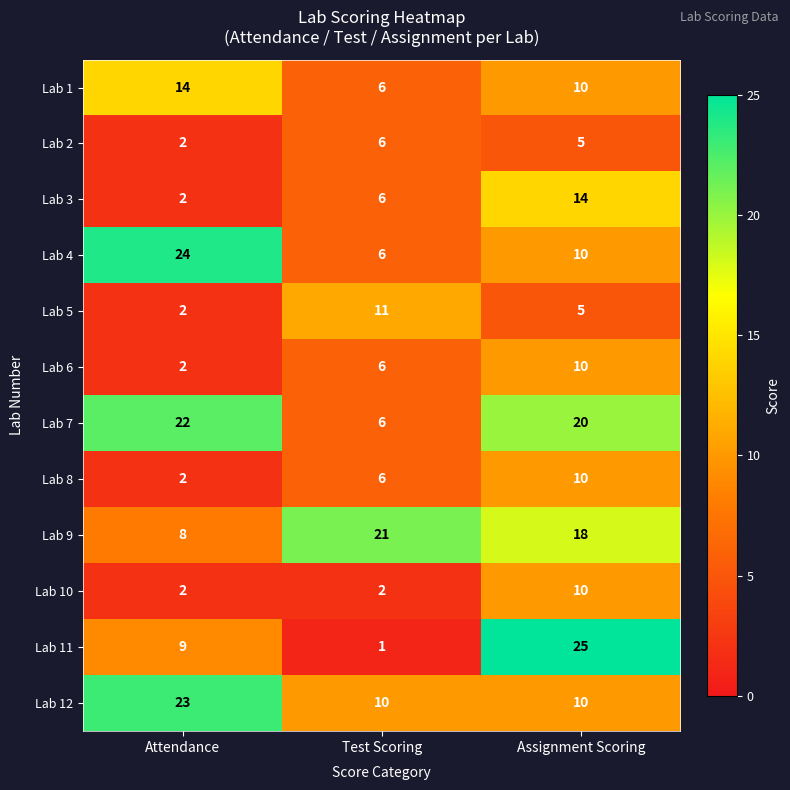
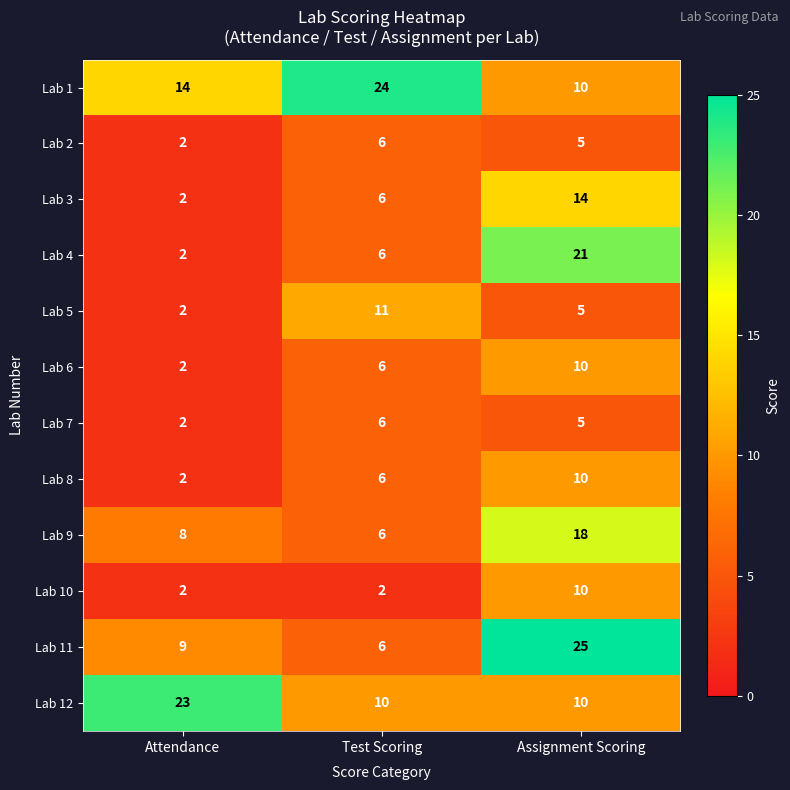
  {
    "Lab 1": {
      "Attendance": 14,
-     "Test Scoring": 6,
+     "Test Scoring": 24,
      "Assignment Scoring": 10
    },
    "Lab 2": {
      "Attendance": 2,
      "Test Scoring": 6,
      "Assignment Scoring": 5
    },
    "Lab 3": {
      "Attendance": 2,
      "Test Scoring": 6,
      "Assignment Scoring": 14
    },
    "Lab 4": {
-     "Attendance": 24,
+     "Attendance": 2,
      "Test Scoring": 6,
-     "Assignment Scoring": 10
+     "Assignment Scoring": 21
    },
    "Lab 5": {
      "Attendance": 2,
      "Test Scoring": 11,
      "Assignment Scoring": 5
    },
    "Lab 6": {
      "Attendance": 2,
      "Test Scoring": 6,
      "Assignment Scoring": 10
    },
    "Lab 7": {
-     "Attendance": 22,
+     "Attendance": 2,
      "Test Scoring": 6,
-     "Assignment Scoring": 20
+     "Assignment Scoring": 5
    },
    "Lab 8": {
      "Attendance": 2,
      "Test Scoring": 6,
      "Assignment Scoring": 10
    },
    "Lab 9": {
      "Attendance": 8,
-     "Test Scoring": 21,
+     "Test Scoring": 6,
      "Assignment Scoring": 18
    },
    "Lab 10": {
      "Attendance": 2,
      "Test Scoring": 2,
      "Assignment Scoring": 10
    },
    "Lab 11": {
      "Attendance": 9,
-     "Test Scoring": 1,
+     "Test Scoring": 6,
      "Assignment Scoring": 25
    },
    "Lab 12": {
      "Attendance": 23,
      "Test Scoring": 10,
      "Assignment Scoring": 10
    }
  }
